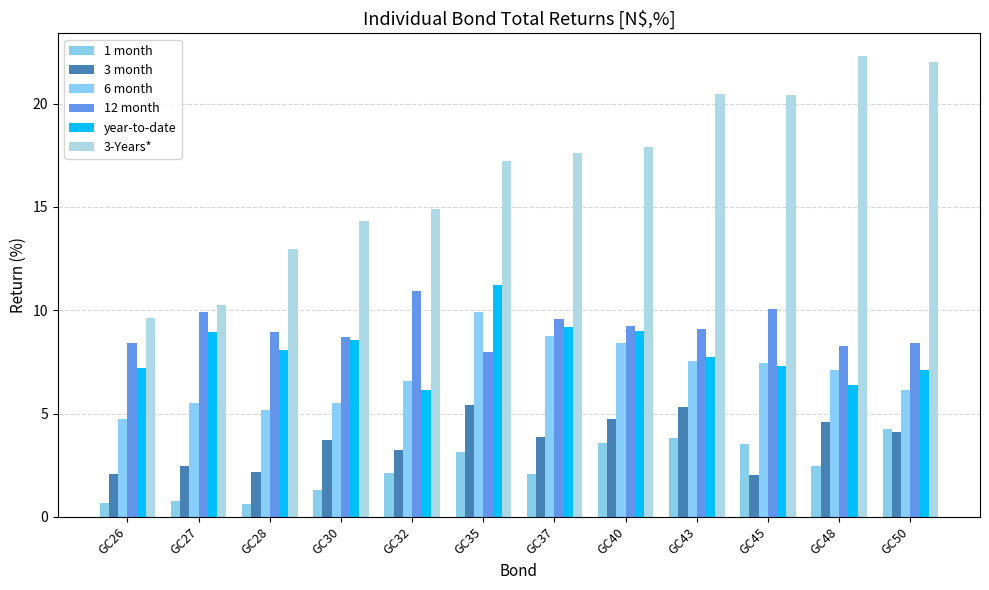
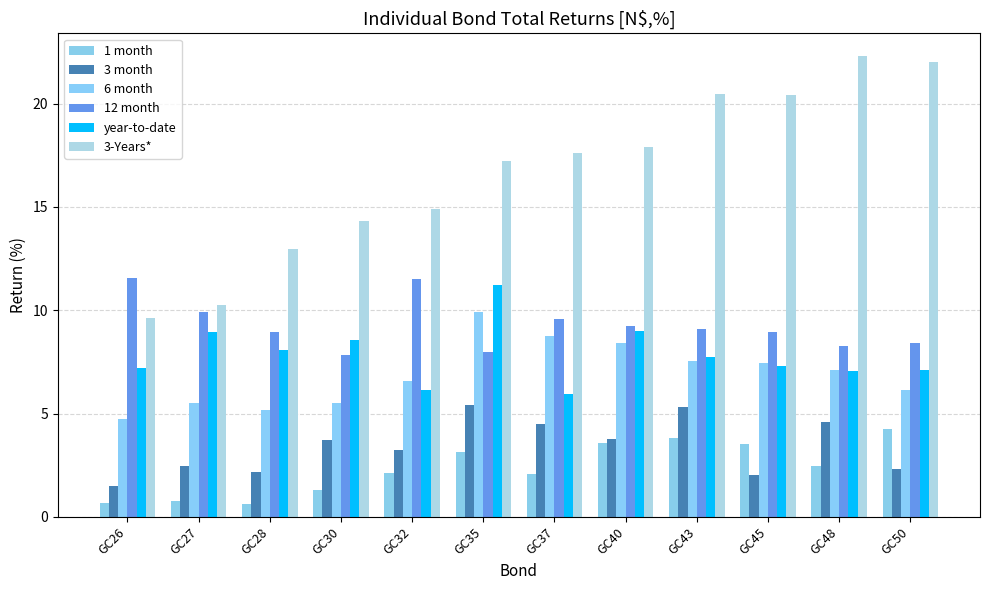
  {
    "3 month": {
-     "GC26": 2.1,
+     "GC26": 1.5,
      "GC27": 2.4,
      "GC28": 2.1,
      "GC30": 3.7,
      "GC32": 3.2,
      "GC35": 5.4,
-     "GC37": 3.9,
-     "GC40": 4.7,
+     "GC37": 4.5,
+     "GC40": 3.8,
      "GC43": 5.3,
      "GC45": 2.0,
      "GC48": 4.6,
-     "GC50": 4.1
+     "GC50": 2.3
    },
    "12 month": {
-     "GC26": 8.4,
+     "GC26": 11.5,
      "GC27": 9.9,
      "GC28": 9.0,
-     "GC30": 8.7,
-     "GC32": 10.9,
+     "GC30": 7.8,
+     "GC32": 11.5,
      "GC35": 8.0,
      "GC37": 9.6,
      "GC40": 9.2,
      "GC43": 9.1,
-     "GC45": 10.1,
+     "GC45": 9.0,
      "GC48": 8.3,
      "GC50": 8.4
    },
    "year-to-date": {
      "GC26": 7.2,
      "GC27": 9.0,
      "GC28": 8.1,
      "GC30": 8.6,
      "GC32": 6.1,
      "GC35": 11.2,
-     "GC37": 9.2,
+     "GC37": 6.0,
      "GC40": 9.0,
      "GC43": 7.7,
      "GC45": 7.3,
-     "GC48": 6.4,
+     "GC48": 7.1,
      "GC50": 7.1
    }
  }
